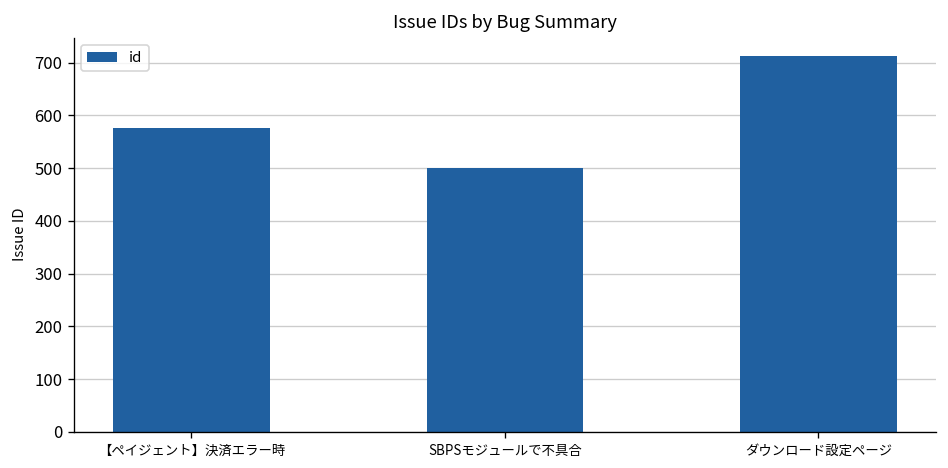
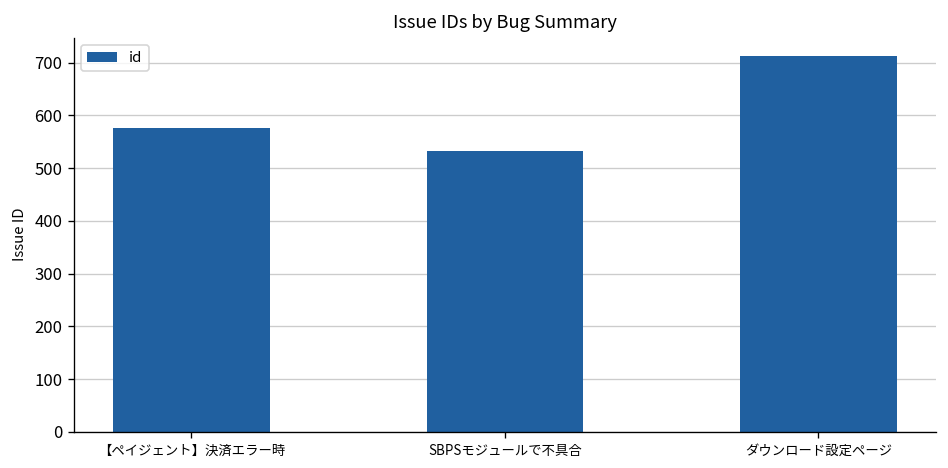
  {
    "【ペイジェント】決済エラー時": 580,
-   "SBPSモジュールで不具合": 500,
+   "SBPSモジュールで不具合": 530,
    "ダウンロード設定ページ": 710
  }
